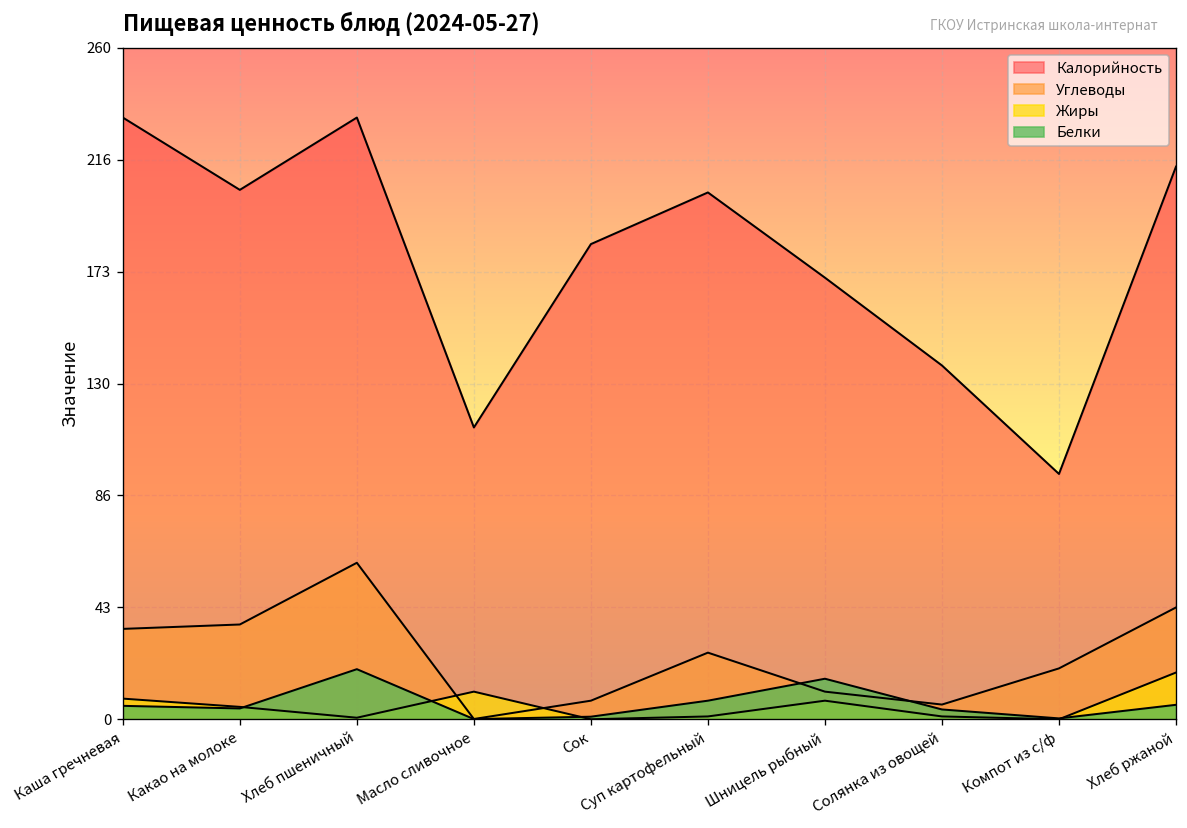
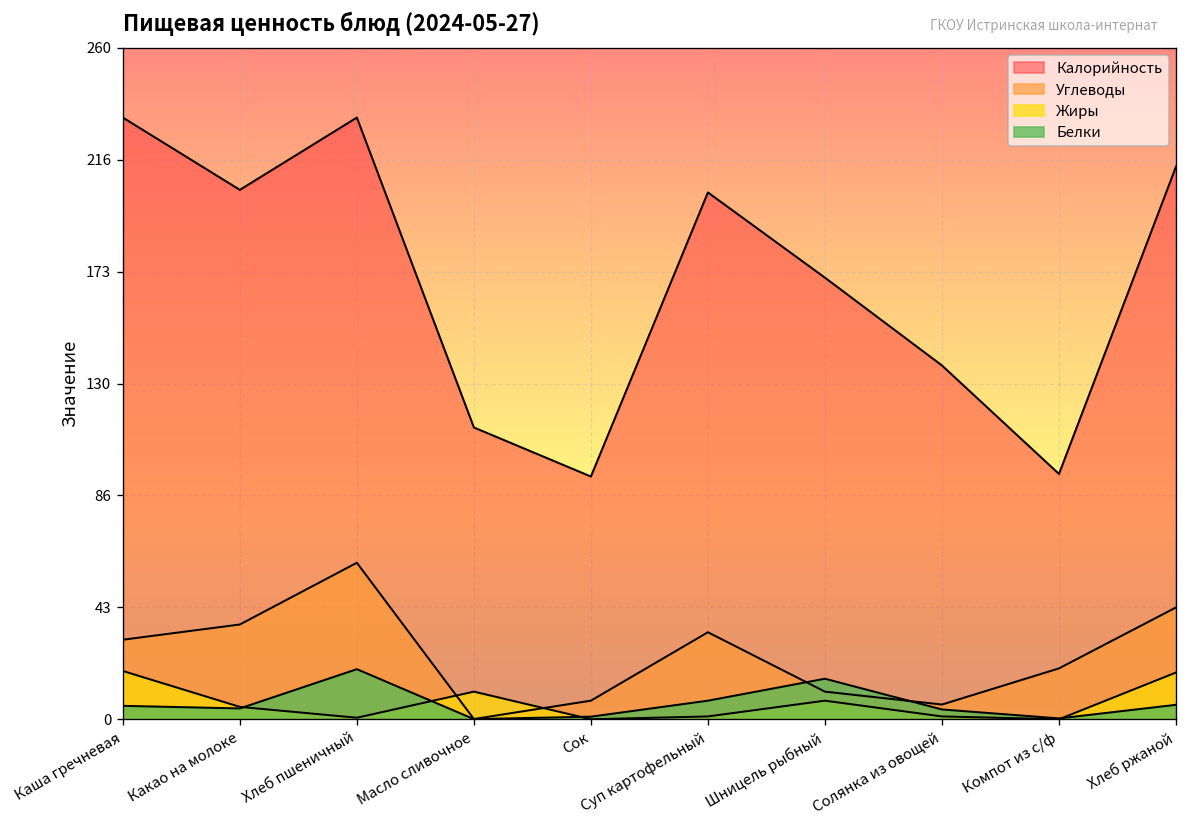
  {
    "Калорийность": {
      "Каша гречневая": 233,
      "Какао на молоке": 205,
      "Хлеб пшеничный": 233,
      "Масло сливочное": 113,
-     "Сок": 184,
+     "Сок": 94,
      "Суп картофельный": 204,
      "Шницель рыбный": 171,
      "Солянка из овощей": 137,
      "Компот из с/ф": 95,
      "Хлеб ржаной": 214
    },
    "Углеводы": {
-     "Каша гречневая": 35,
+     "Каша гречневая": 31,
      "Какао на молоке": 37,
      "Хлеб пшеничный": 61,
      "Сок": 7,
-     "Суп картофельный": 26,
+     "Суп картофельный": 34,
      "Шницель рыбный": 11,
      "Солянка из овощей": 6,
      "Компот из с/ф": 20,
      "Хлеб ржаной": 43
    },
    "Жиры": {
-     "Каша гречневая": 8,
+     "Каша гречневая": 19,
      "Хлеб пшеничный": 1,
      "Масло сливочное": 11,
      "Суп картофельный": 1,
      "Шницель рыбный": 7,
      "Солянка из овощей": 1,
      "Хлеб ржаной": 18
    },
    "Белки": {
      "Каша гречневая": 5,
      "Хлеб пшеничный": 19,
      "Суп картофельный": 7,
      "Шницель рыбный": 16,
      "Солянка из овощей": 4,
      "Хлеб ржаной": 6
    }
  }
